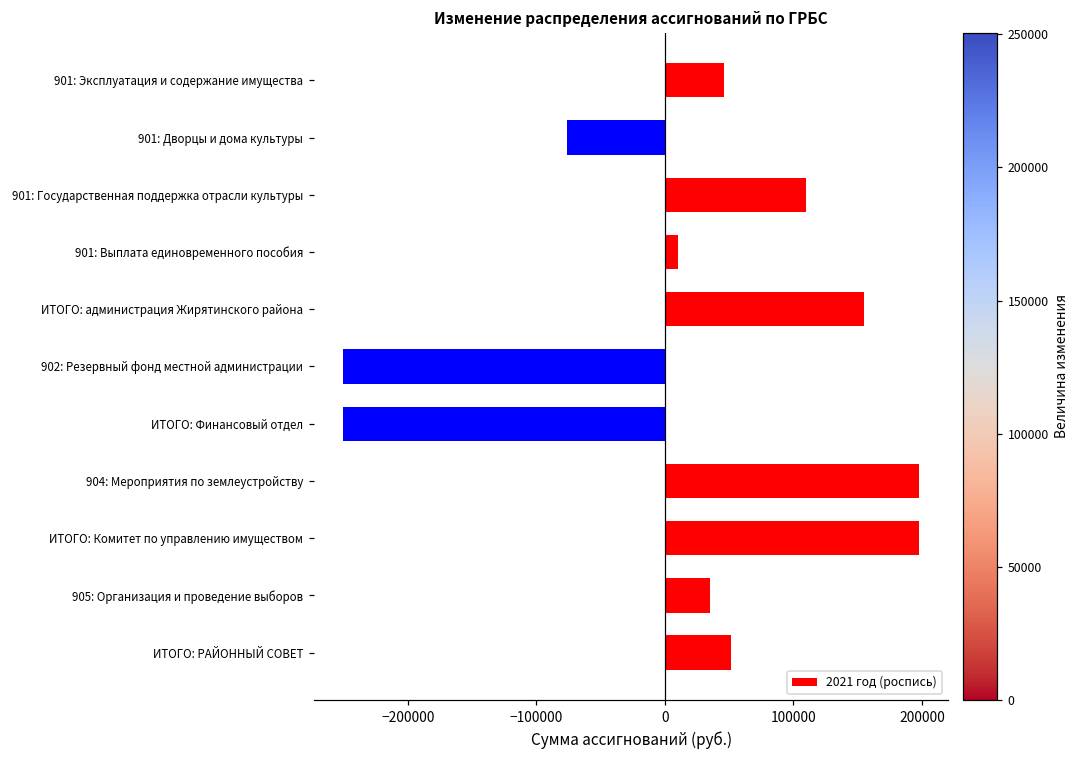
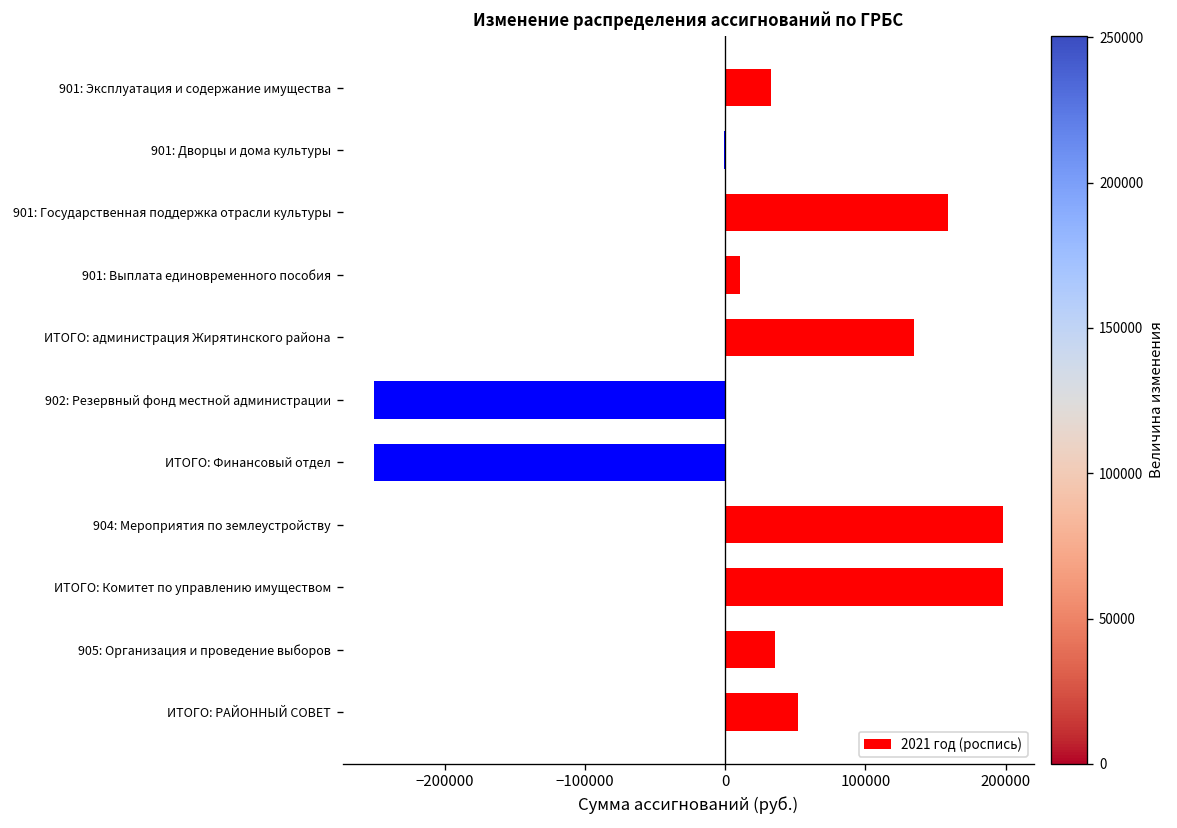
  {
-   "901: Эксплуатация и содержание имущества": 46000,
-   "901: Дворцы и дома культуры": -76000,
-   "901: Государственная поддержка отрасли культуры": 110000,
+   "901: Эксплуатация и содержание имущества": 33000,
+   "901: Дворцы и дома культуры": -1000,
+   "901: Государственная поддержка отрасли культуры": 159000,
    "901: Выплата единовременного пособия": 10000,
-   "ИТОГО: администрация Жирятинского района": 155000,
+   "ИТОГО: администрация Жирятинского района": 135000,
    "902: Резервный фонд местной администрации": -251000,
    "ИТОГО: Финансовый отдел": -251000,
    "904: Мероприятия по землеустройству": 198000,
    "ИТОГО: Комитет по управлению имуществом": 198000,
    "905: Организация и проведение выборов": 35000,
    "ИТОГО: РАЙОННЫЙ СОВЕТ": 52000
  }
